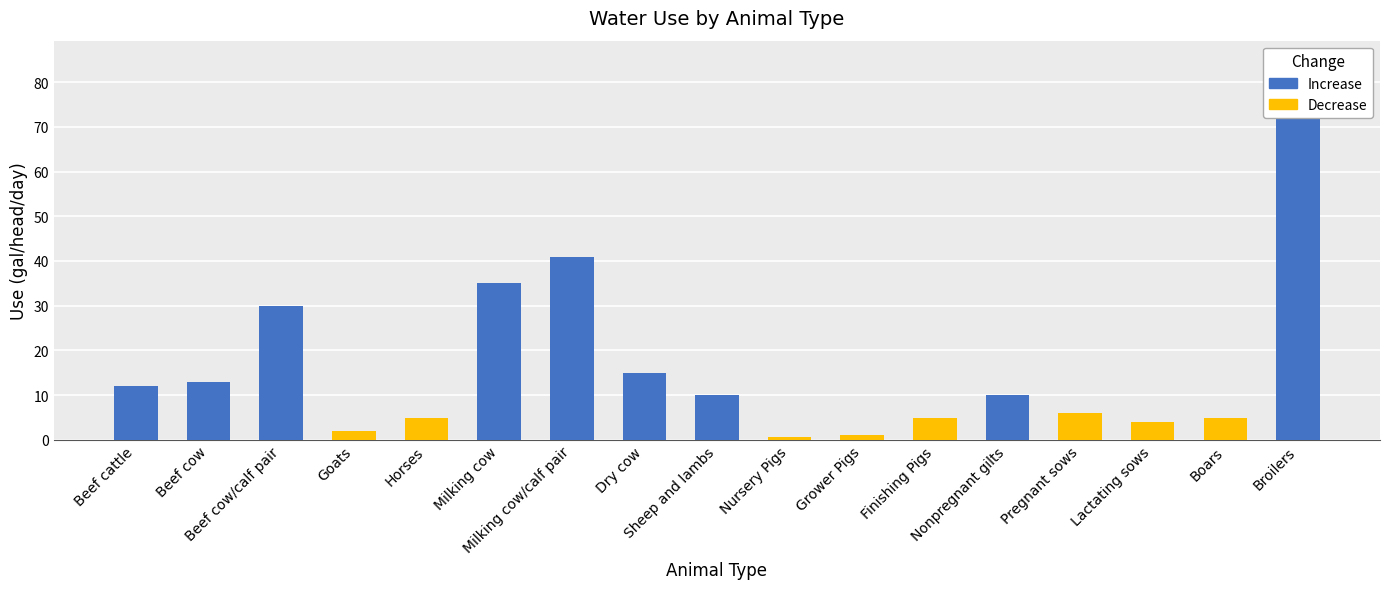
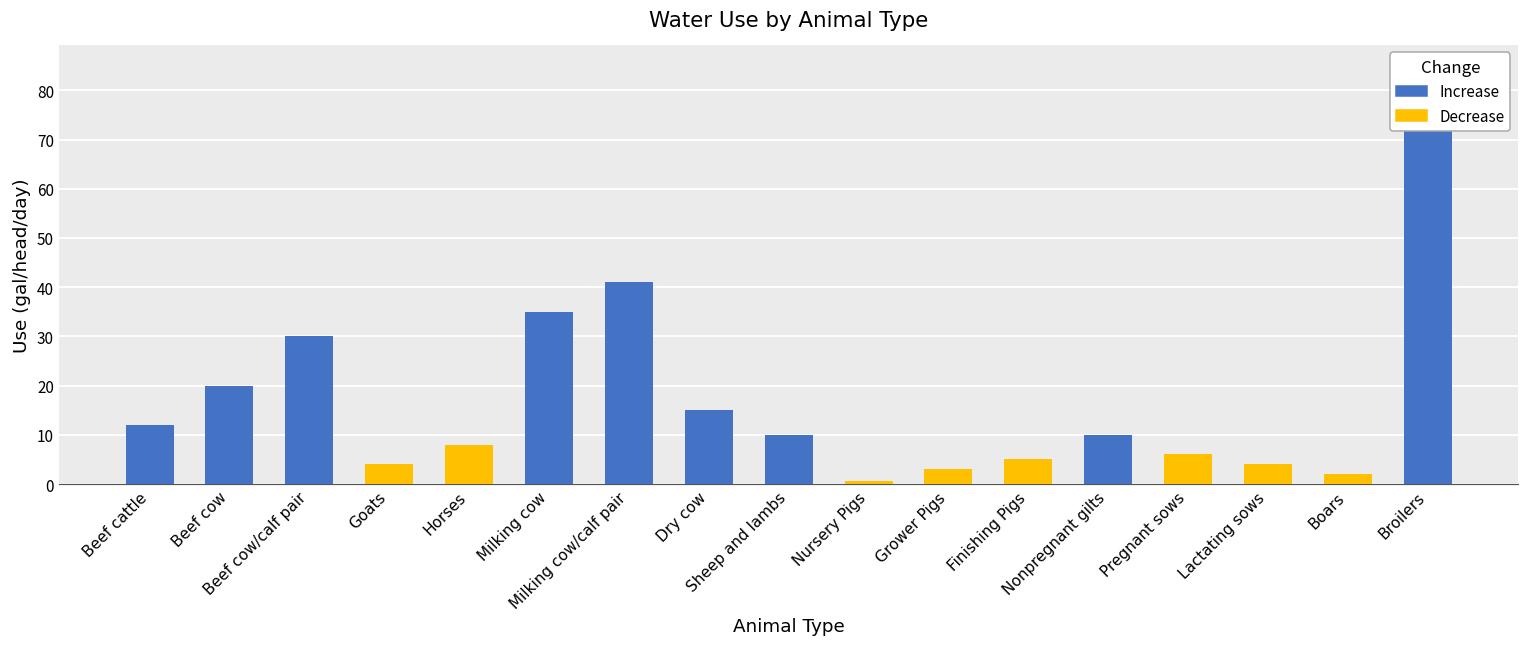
  {
    "Increase": {
      "Beef cattle": 12,
-     "Beef cow": 13,
+     "Beef cow": 20,
      "Beef cow/calf pair": 30,
      "Milking cow": 35,
      "Milking cow/calf pair": 41,
      "Dry cow": 15,
      "Sheep and lambs": 10,
      "Nonpregnant gilts": 10
    },
    "Decrease": {
-     "Goats": 2,
-     "Horses": 5,
+     "Goats": 4,
+     "Horses": 8,
      "Nursery Pigs": 1,
-     "Grower Pigs": 1,
+     "Grower Pigs": 3,
      "Finishing Pigs": 5,
      "Pregnant sows": 6,
      "Lactating sows": 4,
-     "Boars": 5
+     "Boars": 2
    }
  }
